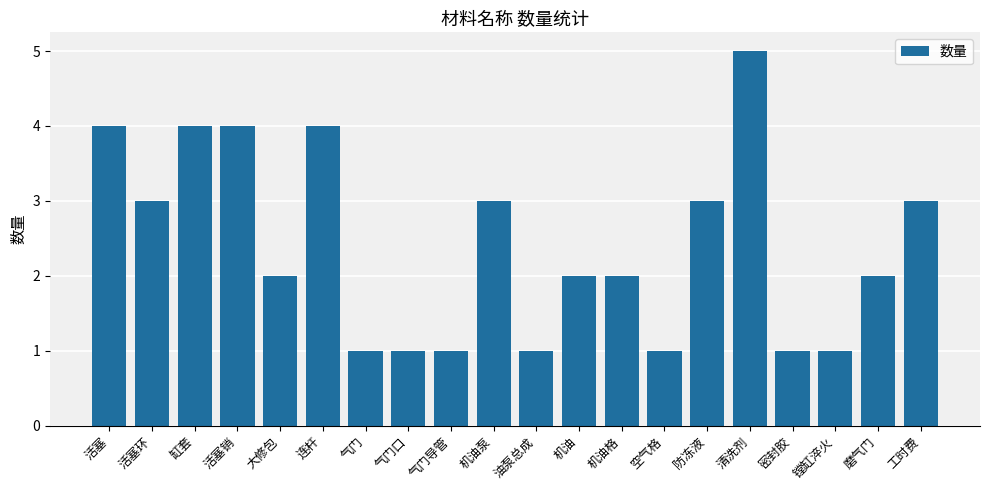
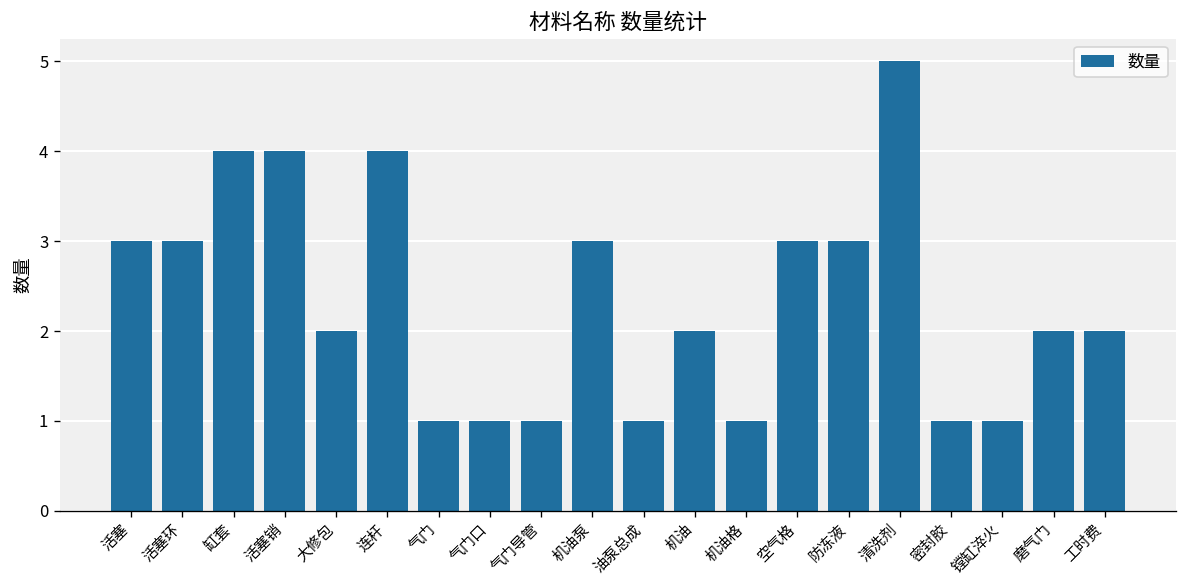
  {
-   "活塞": 4,
+   "活塞": 3,
    "活塞环": 3,
    "缸套": 4,
    "活塞销": 4,
    "大修包": 2,
    "连杆": 4,
    "气门": 1,
    "气门口": 1,
    "气门导管": 1,
    "机油泵": 3,
    "油泵总成": 1,
    "机油": 2,
-   "机油格": 2,
-   "空气格": 1,
+   "机油格": 1,
+   "空气格": 3,
    "防冻液": 3,
    "清洗剂": 5,
    "密封胶": 1,
    "镗缸淬火": 1,
    "磨气门": 2,
-   "工时费": 3
+   "工时费": 2
  }
